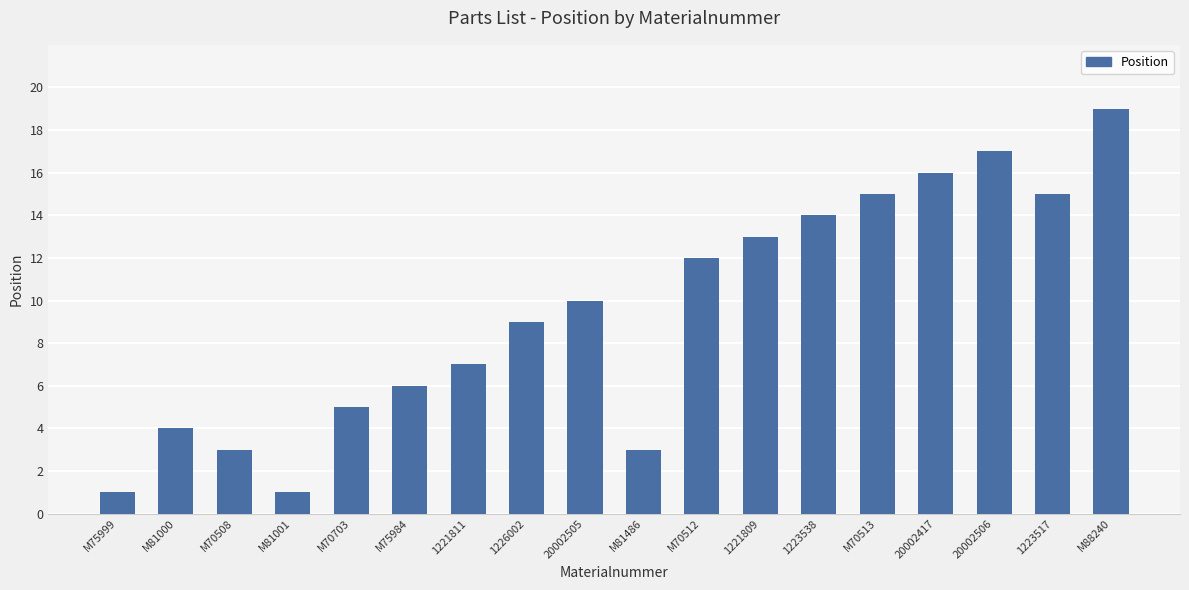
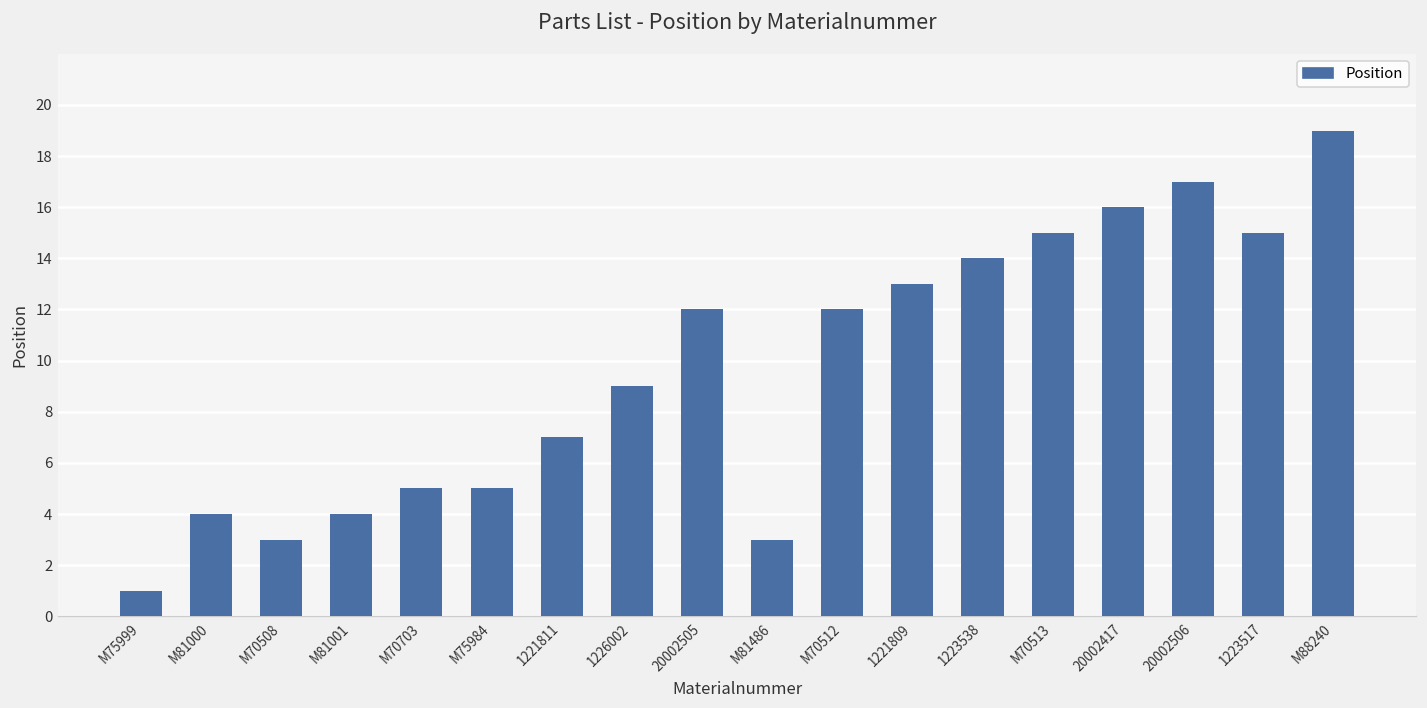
  {
    "M75999": 1,
    "M81000": 4,
    "M70508": 3,
-   "M81001": 1,
+   "M81001": 4,
    "M70703": 5,
-   "M75984": 6,
+   "M75984": 5,
    "1221811": 7,
    "1226002": 9,
-   "20002505": 10,
+   "20002505": 12,
    "M81486": 3,
    "M70512": 12,
    "1221809": 13,
    "1223538": 14,
    "M70513": 15,
    "20002417": 16,
    "20002506": 17,
    "1223517": 15,
    "M88240": 19
  }
